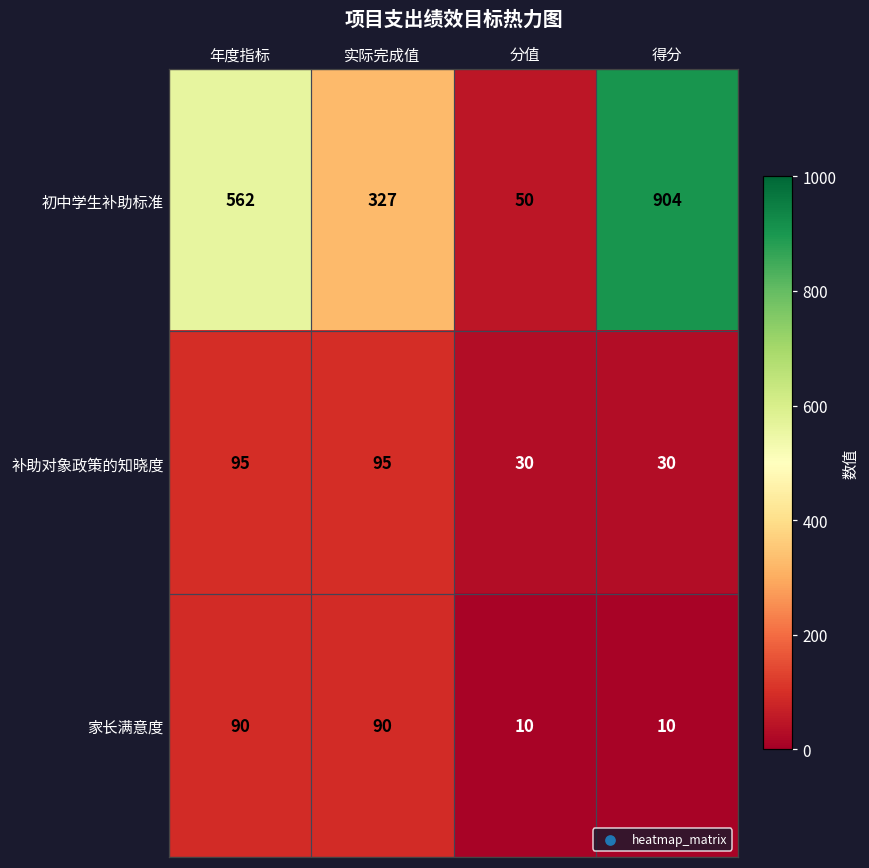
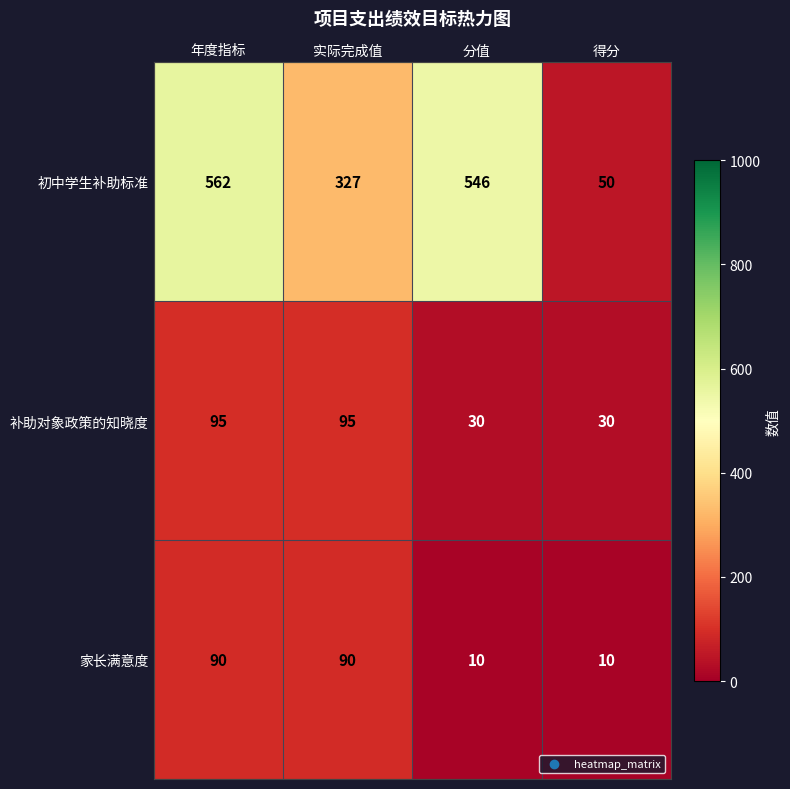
  {
    "初中学生补助标准": {
      "年度指标": 562,
      "实际完成值": 327,
-     "分值": 50,
-     "得分": 904
+     "分值": 546,
+     "得分": 50
    },
    "补助对象政策的知晓度": {
      "年度指标": 95,
      "实际完成值": 95,
      "分值": 30,
      "得分": 30
    },
    "家长满意度": {
      "年度指标": 90,
      "实际完成值": 90,
      "分值": 10,
      "得分": 10
    }
  }
